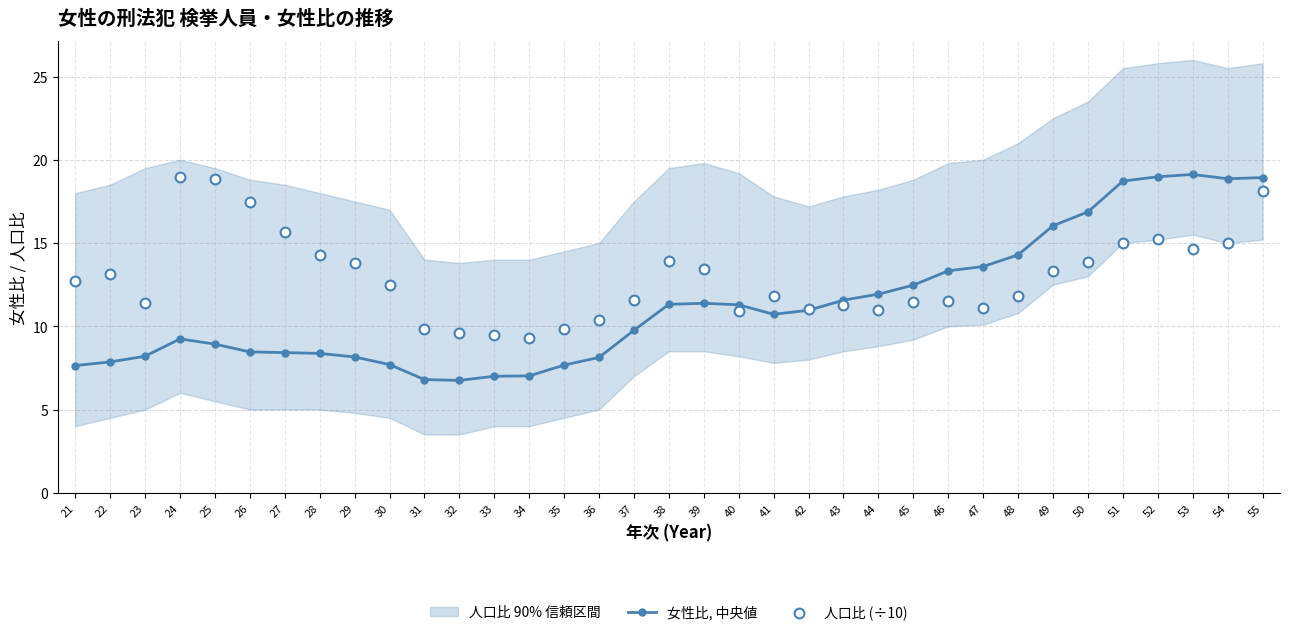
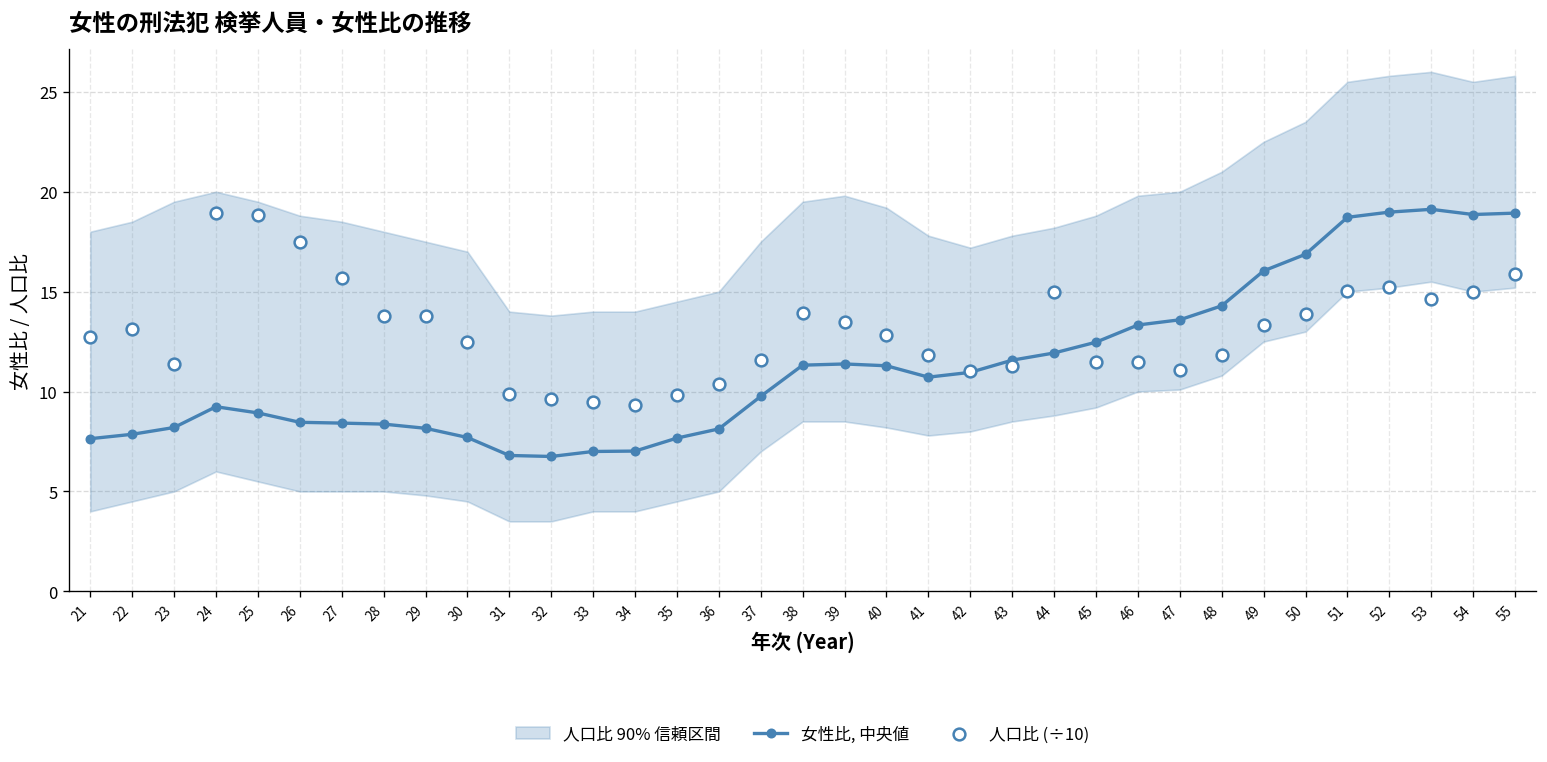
  {
    "人口比 (÷10)": {
-     "28": 14.3,
-     "40": 10.9,
-     "44": 11.0,
-     "55": 18.2
+     "28": 13.8,
+     "40": 12.9,
+     "44": 15.0,
+     "55": 15.9
    }
  }
